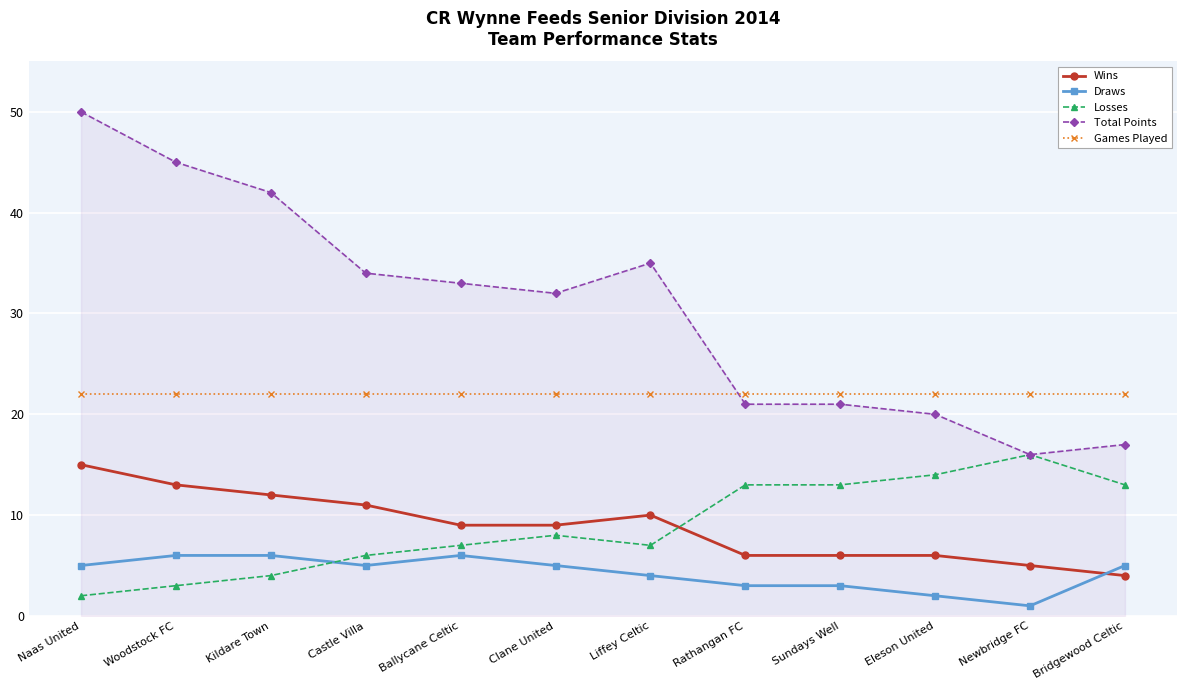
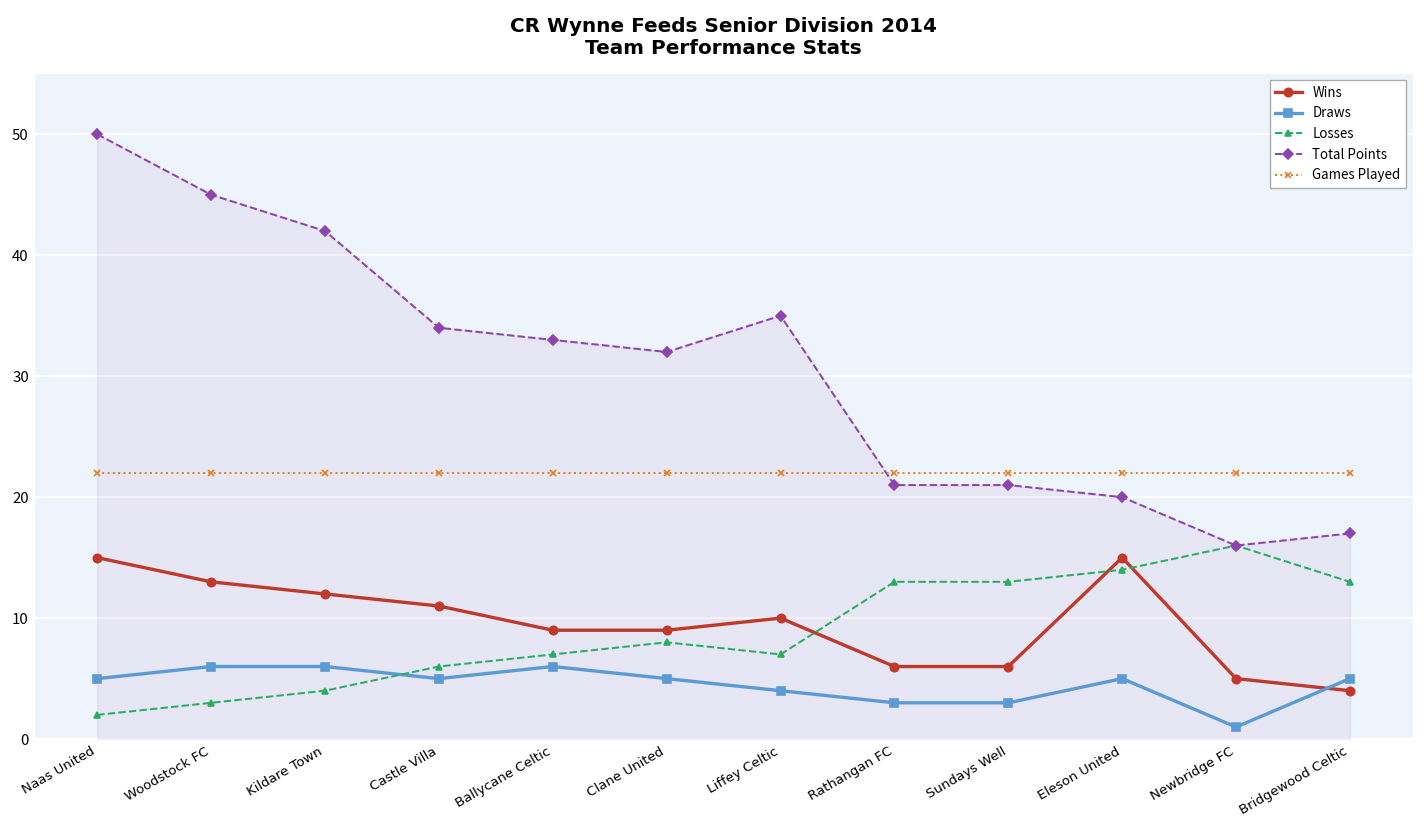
  {
    "Wins": {
      "Naas United": 15,
      "Woodstock FC": 13,
      "Kildare Town": 12,
      "Castle Villa": 11,
      "Ballycane Celtic": 9,
      "Clane United": 9,
      "Liffey Celtic": 10,
      "Rathangan FC": 6,
      "Sundays Well": 6,
-     "Eleson United": 6,
+     "Eleson United": 15,
      "Newbridge FC": 5,
      "Bridgewood Celtic": 4
    },
    "Draws": {
      "Naas United": 5,
      "Woodstock FC": 6,
      "Kildare Town": 6,
      "Castle Villa": 5,
      "Ballycane Celtic": 6,
      "Clane United": 5,
      "Liffey Celtic": 4,
      "Rathangan FC": 3,
      "Sundays Well": 3,
-     "Eleson United": 2,
+     "Eleson United": 5,
      "Newbridge FC": 1,
      "Bridgewood Celtic": 5
    },
    "Losses": {
      "Naas United": 2,
      "Woodstock FC": 3,
      "Kildare Town": 4,
      "Castle Villa": 6,
      "Ballycane Celtic": 7,
      "Clane United": 8,
      "Liffey Celtic": 7,
      "Rathangan FC": 13,
      "Sundays Well": 13,
      "Eleson United": 14,
      "Bridgewood Celtic": 13
    },
    "Total Points": {
      "Naas United": 50,
      "Woodstock FC": 45,
      "Kildare Town": 42,
      "Castle Villa": 34,
      "Ballycane Celtic": 33,
      "Clane United": 32,
      "Liffey Celtic": 35,
      "Rathangan FC": 21,
      "Sundays Well": 21,
      "Eleson United": 20,
      "Bridgewood Celtic": 17
    },
    "Games Played": {
      "Naas United": 22,
      "Woodstock FC": 22,
      "Kildare Town": 22,
      "Castle Villa": 22,
      "Ballycane Celtic": 22,
      "Clane United": 22,
      "Liffey Celtic": 22,
      "Rathangan FC": 22,
      "Sundays Well": 22,
      "Eleson United": 22,
      "Newbridge FC": 22,
      "Bridgewood Celtic": 22
    }
  }
